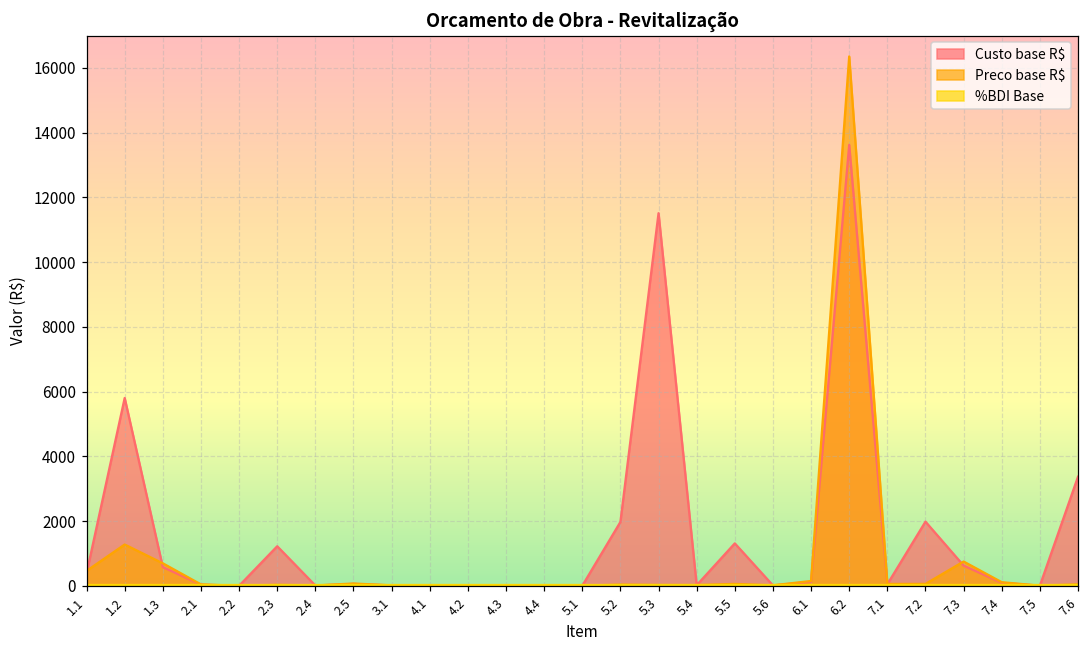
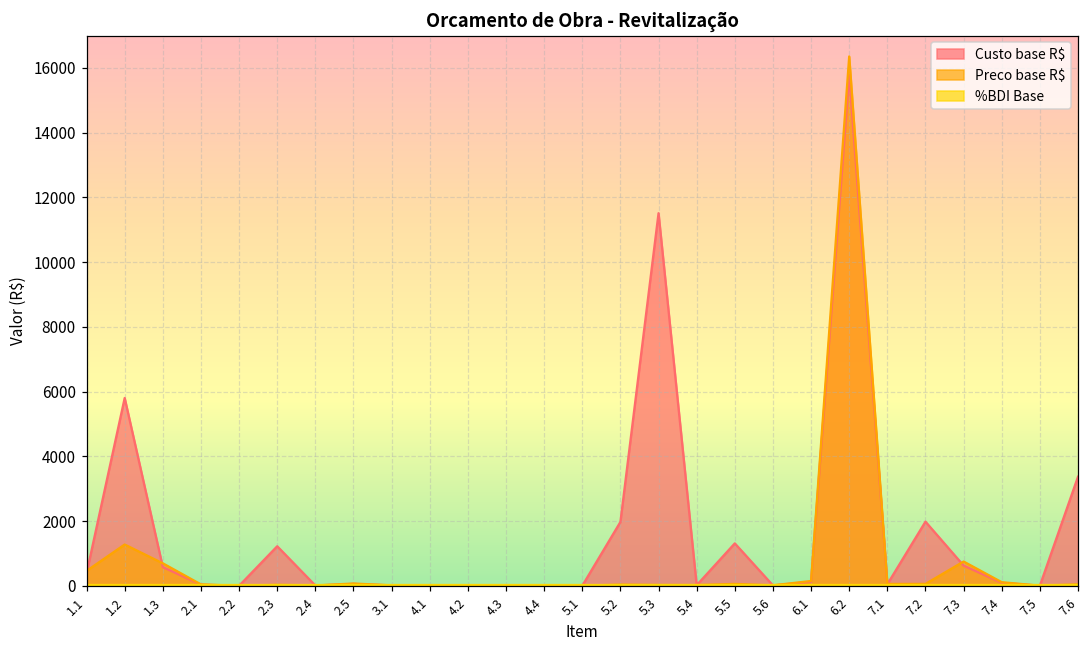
  {
    "Custo base R$": {
      "1.2": 5800,
      "1.3": 600,
      "2.3": 1200,
      "5.2": 2000,
      "5.3": 11500,
      "5.5": 1300,
-     "6.2": 13600,
+     "6.2": 15800,
      "7.2": 2000,
      "7.3": 600,
      "7.6": 3400
    }
  }
